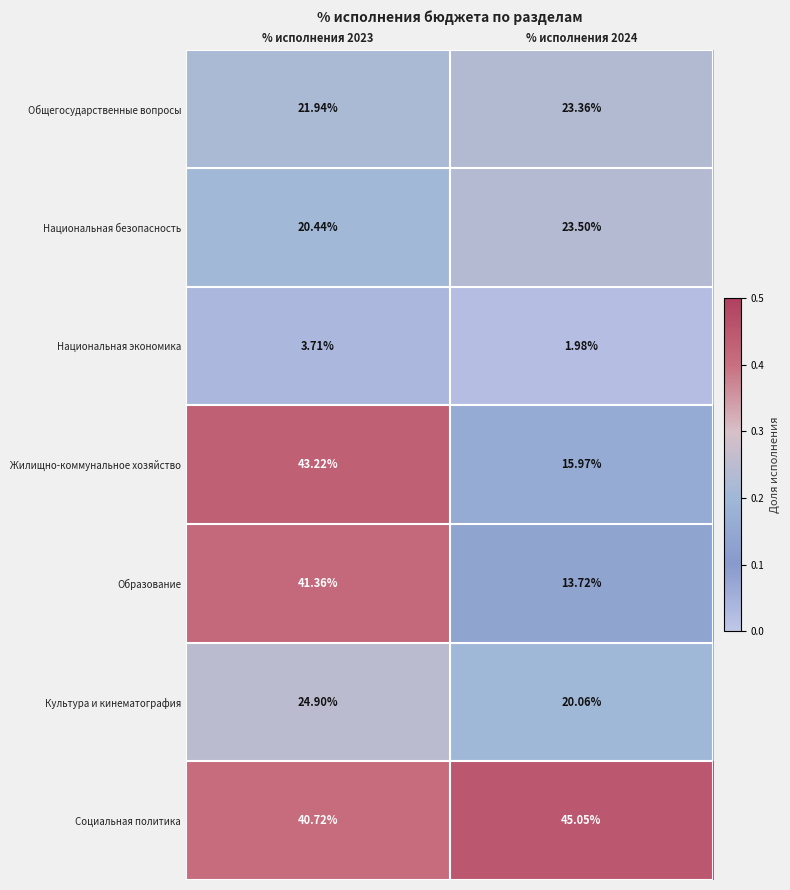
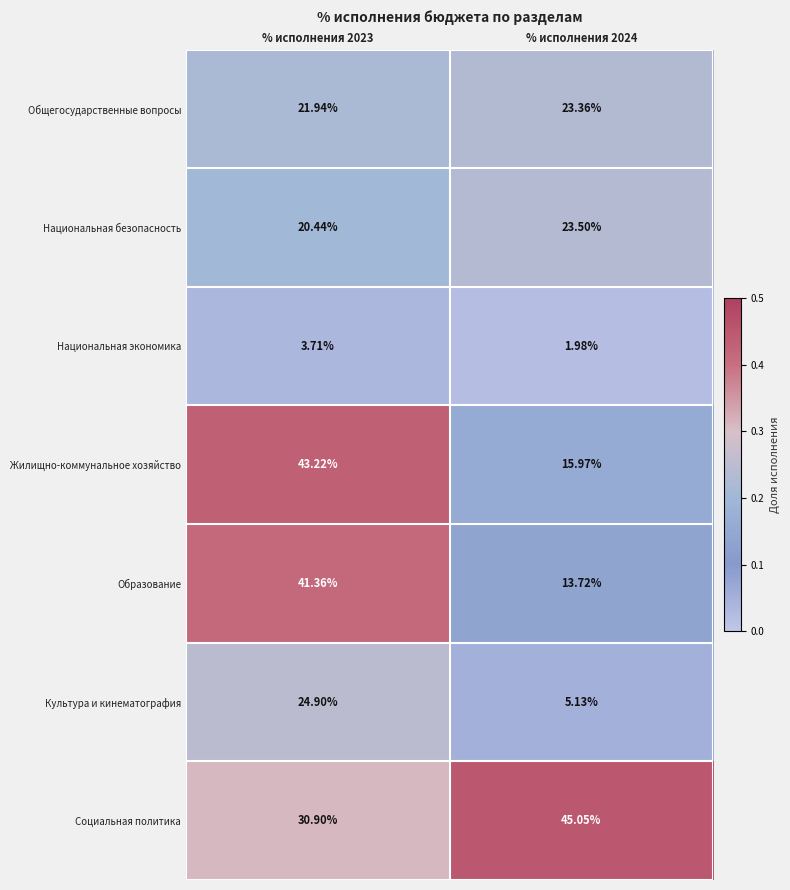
  {
    "Общегосударственные вопросы": {
      "% исполнения 2023": "21.94%",
      "% исполнения 2024": "23.36%"
    },
    "Национальная безопасность": {
      "% исполнения 2023": "20.44%",
      "% исполнения 2024": "23.50%"
    },
    "Национальная экономика": {
      "% исполнения 2023": "3.71%",
      "% исполнения 2024": "1.98%"
    },
    "Жилищно-коммунальное хозяйство": {
      "% исполнения 2023": "43.22%",
      "% исполнения 2024": "15.97%"
    },
    "Образование": {
      "% исполнения 2023": "41.36%",
      "% исполнения 2024": "13.72%"
    },
    "Культура и кинематография": {
      "% исполнения 2023": "24.90%",
-     "% исполнения 2024": "20.06%"
+     "% исполнения 2024": "5.13%"
    },
    "Социальная политика": {
-     "% исполнения 2023": "40.72%",
+     "% исполнения 2023": "30.90%",
      "% исполнения 2024": "45.05%"
    }
  }
